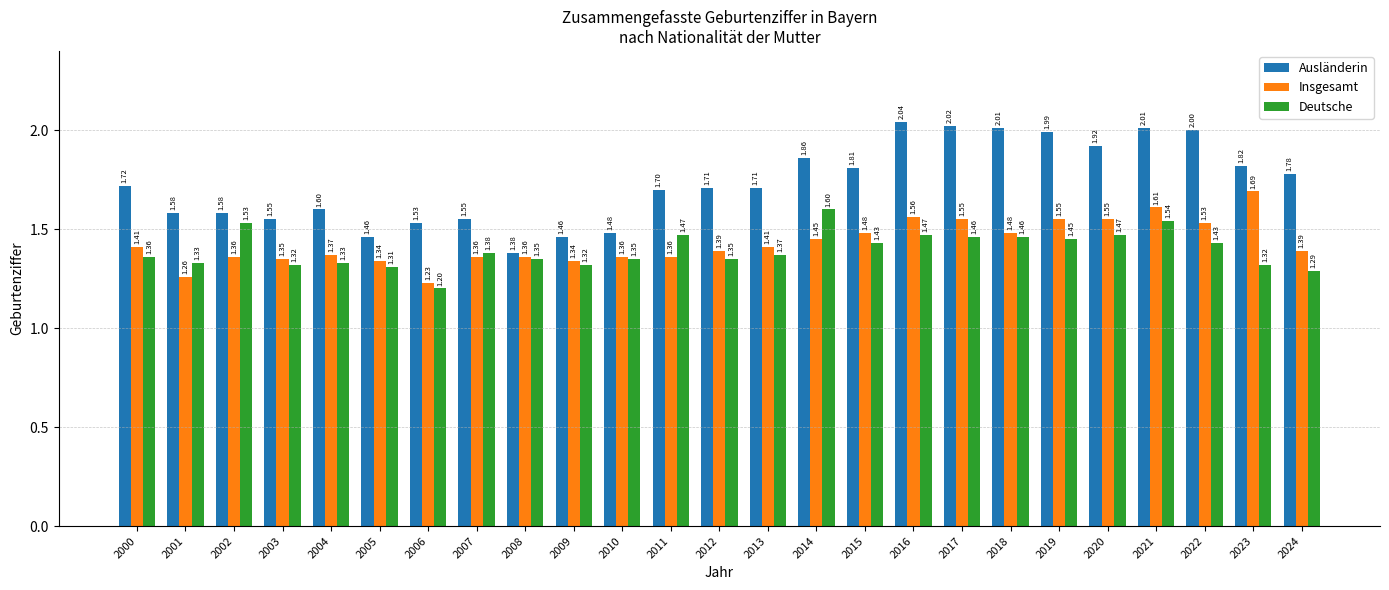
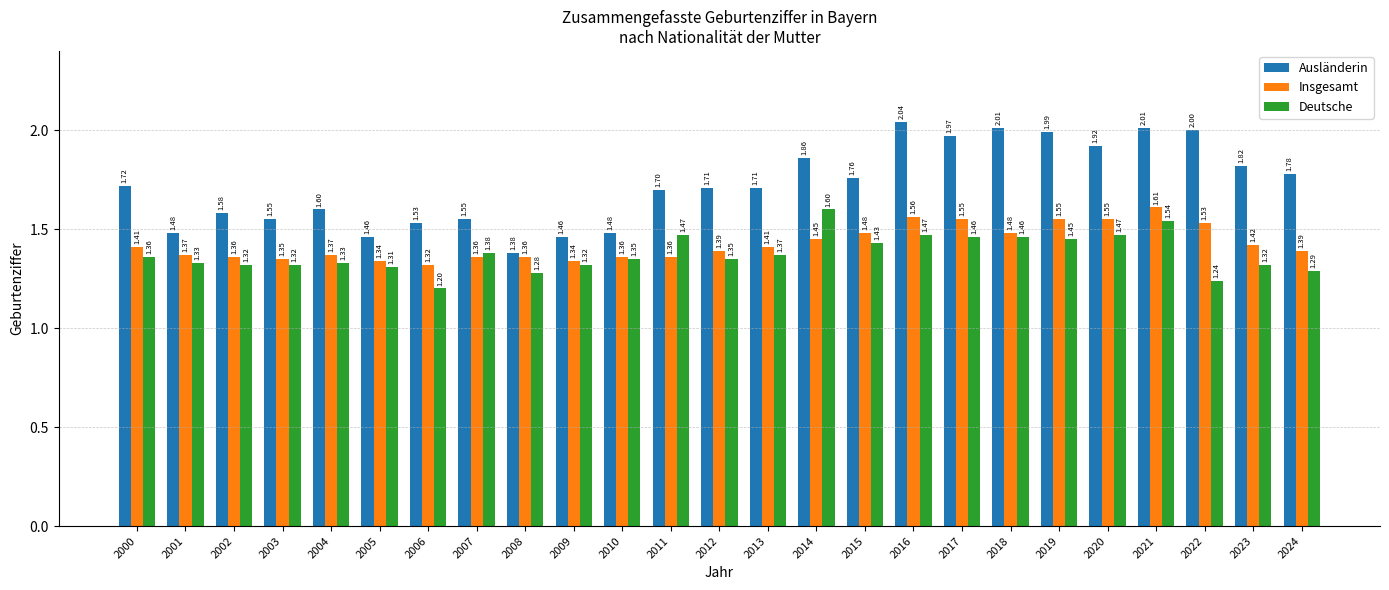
  {
    "Ausländerin": {
      "2000": 1.72,
-     "2001": 1.58,
+     "2001": 1.48,
      "2002": 1.58,
      "2003": 1.55,
      "2004": 1.60,
      "2005": 1.46,
      "2006": 1.53,
      "2007": 1.55,
      "2008": 1.38,
      "2009": 1.46,
      "2010": 1.48,
      "2011": 1.70,
      "2012": 1.71,
      "2013": 1.71,
      "2014": 1.86,
-     "2015": 1.81,
+     "2015": 1.76,
      "2016": 2.04,
-     "2017": 2.02,
+     "2017": 1.97,
      "2018": 2.01,
      "2019": 1.99,
      "2020": 1.92,
      "2021": 2.01,
      "2022": 2.00,
      "2023": 1.82,
      "2024": 1.78
    },
    "Insgesamt": {
      "2000": 1.41,
-     "2001": 1.26,
+     "2001": 1.37,
      "2002": 1.36,
      "2003": 1.35,
      "2004": 1.37,
      "2005": 1.34,
-     "2006": 1.23,
+     "2006": 1.32,
      "2007": 1.36,
      "2008": 1.36,
      "2009": 1.34,
      "2010": 1.36,
      "2011": 1.36,
      "2012": 1.39,
      "2013": 1.41,
      "2014": 1.45,
      "2015": 1.48,
      "2016": 1.56,
      "2017": 1.55,
      "2018": 1.48,
      "2019": 1.55,
      "2020": 1.55,
      "2021": 1.61,
      "2022": 1.53,
-     "2023": 1.69,
+     "2023": 1.42,
      "2024": 1.39
    },
    "Deutsche": {
      "2000": 1.36,
      "2001": 1.33,
-     "2002": 1.53,
+     "2002": 1.32,
      "2003": 1.32,
      "2004": 1.33,
      "2005": 1.31,
      "2006": 1.20,
      "2007": 1.38,
-     "2008": 1.35,
+     "2008": 1.28,
      "2009": 1.32,
      "2010": 1.35,
      "2011": 1.47,
      "2012": 1.35,
      "2013": 1.37,
      "2014": 1.60,
      "2015": 1.43,
      "2016": 1.47,
      "2017": 1.46,
      "2018": 1.46,
      "2019": 1.45,
      "2020": 1.47,
      "2021": 1.54,
-     "2022": 1.43,
+     "2022": 1.24,
      "2023": 1.32,
      "2024": 1.29
    }
  }
